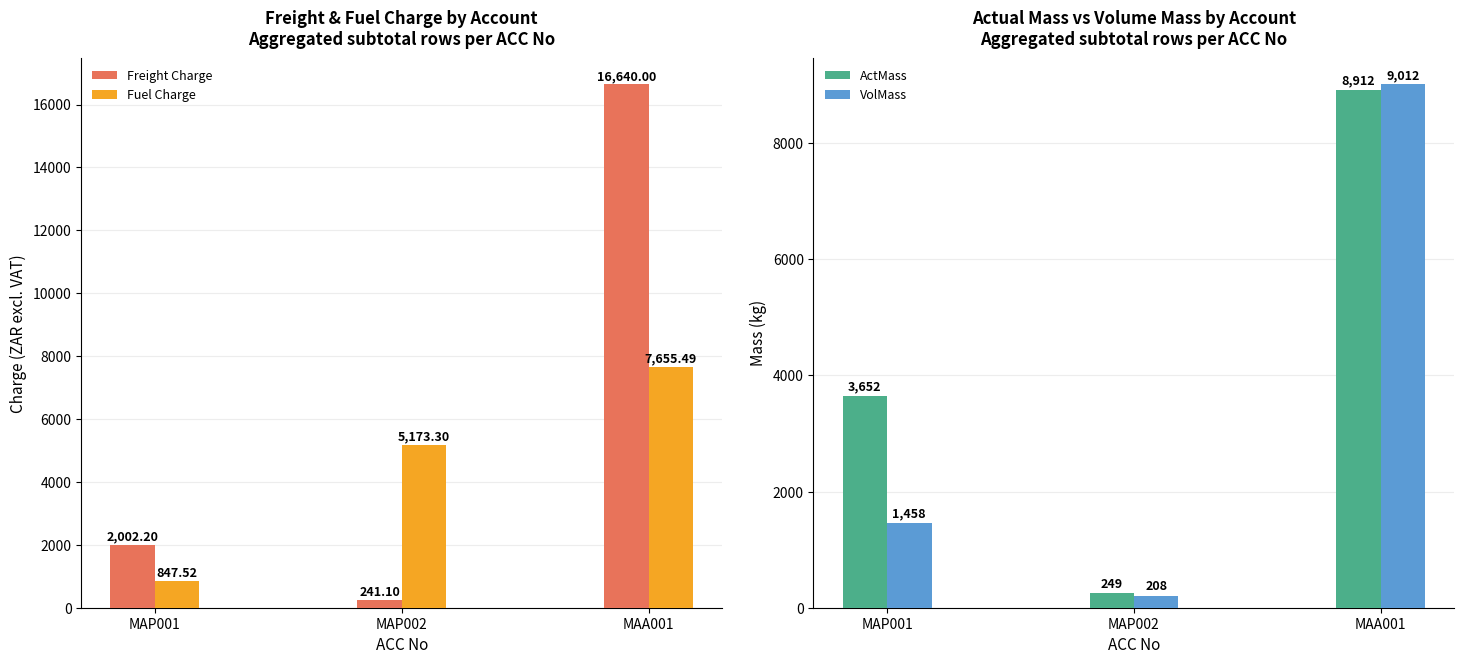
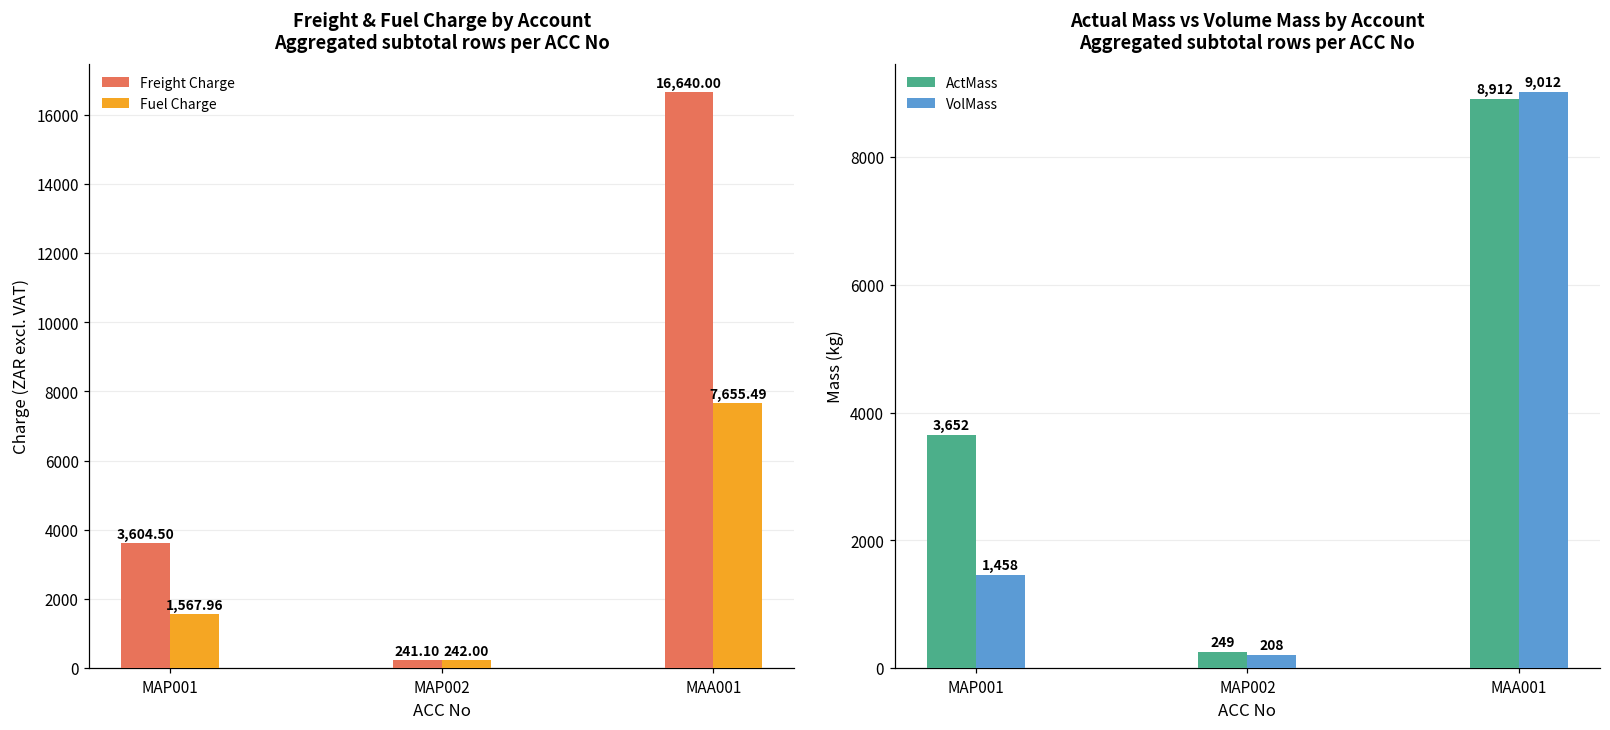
  {
    "Freight & Fuel Charge by Account Aggregated subtotal rows per ACC No": {
      "Freight Charge": {
-       "MAP001": "2,002.20",
+       "MAP001": "3,604.50",
        "MAP002": "241.10",
        "MAA001": "16,640.00"
      },
      "Fuel Charge": {
-       "MAP001": "847.52",
-       "MAP002": "5,173.30",
+       "MAP001": "1,567.96",
+       "MAP002": "242.00",
        "MAA001": "7,655.49"
      }
    },
    "Actual Mass vs Volume Mass by Account Aggregated subtotal rows per ACC No": {
      "ActMass": {
        "MAP001": "3,652",
        "MAP002": "249",
        "MAA001": "8,912"
      },
      "VolMass": {
        "MAP001": "1,458",
        "MAP002": "208",
        "MAA001": "9,012"
      }
    }
  }
